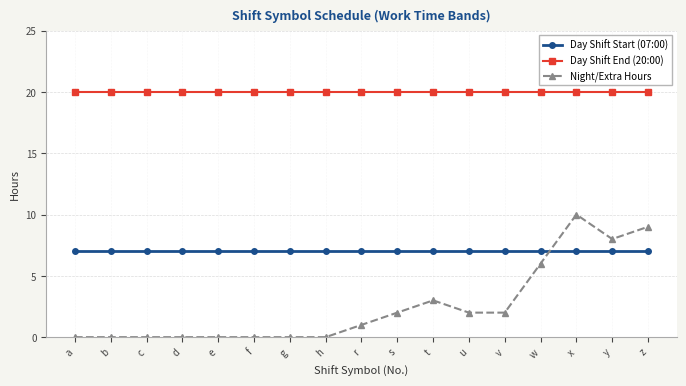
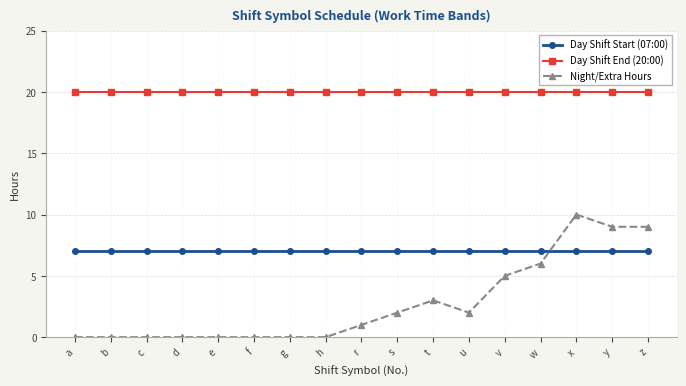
  {
    "Day Shift Start (07:00)": {
      "a": 7,
      "b": 7,
      "c": 7,
      "d": 7,
      "e": 7,
      "f": 7,
      "g": 7,
      "h": 7,
      "r": 7,
      "s": 7,
      "t": 7,
      "u": 7,
      "v": 7,
      "w": 7,
      "x": 7,
      "y": 7,
      "z": 7
    },
    "Day Shift End (20:00)": {
      "a": 20,
      "b": 20,
      "c": 20,
      "d": 20,
      "e": 20,
      "f": 20,
      "g": 20,
      "h": 20,
      "r": 20,
      "s": 20,
      "t": 20,
      "u": 20,
      "v": 20,
      "w": 20,
      "x": 20,
      "y": 20,
      "z": 20
    },
    "Night/Extra Hours": {
      "a": 0,
      "b": 0,
      "c": 0,
      "d": 0,
      "e": 0,
      "f": 0,
      "g": 0,
      "h": 0,
      "r": 1,
      "s": 2,
      "t": 3,
      "u": 2,
-     "v": 2,
+     "v": 5,
      "w": 6,
      "x": 10,
-     "y": 8,
+     "y": 9,
      "z": 9
    }
  }
